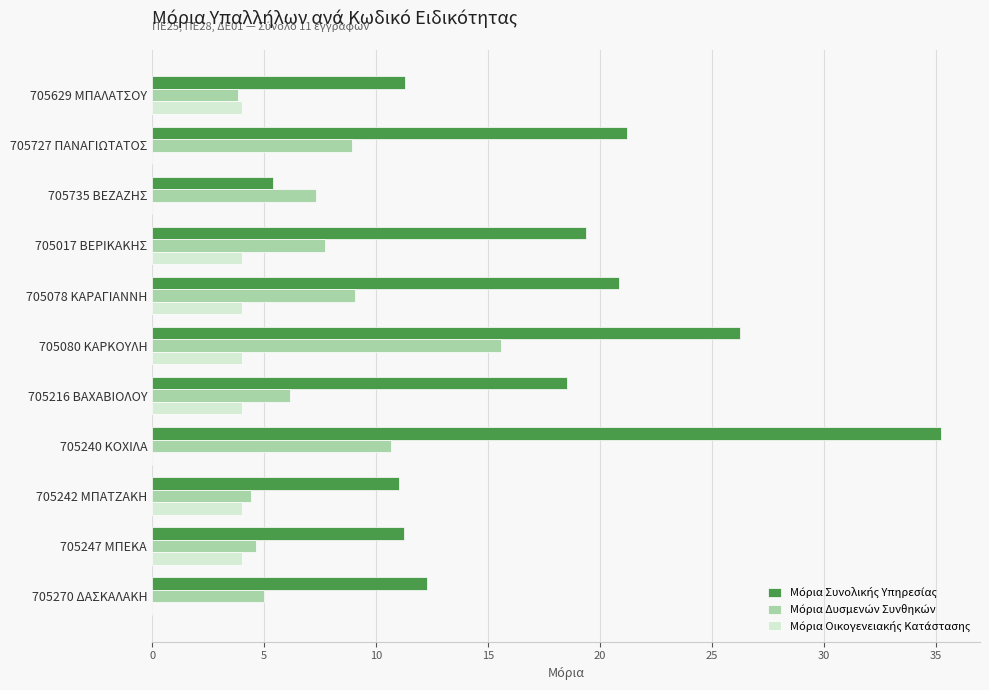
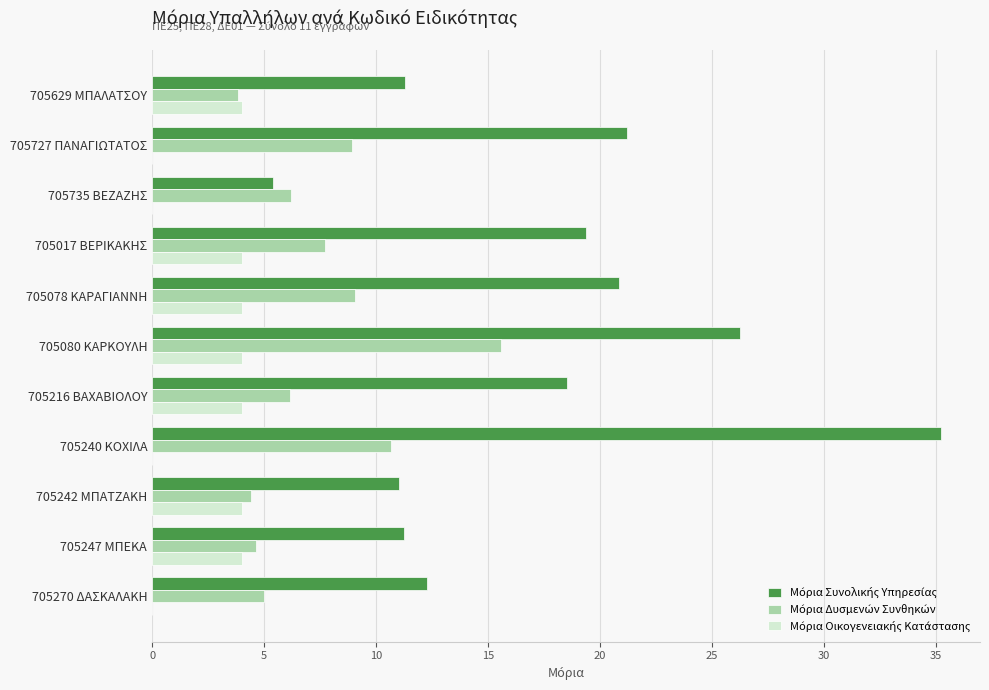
  {
    "Μόρια Συνολικής Υπηρεσίας": {
      "705629 ΜΠΑΛΑΤΣΟΥ": 11.3,
      "705727 ΠΑΝΑΓΙΩΤΑΤΟΣ": 21.2,
      "705735 ΒΕΖΑΖΗΣ": 5.4,
      "705017 ΒΕΡΙΚΑΚΗΣ": 19.4,
      "705078 ΚΑΡΑΓΙΑΝΝΗ": 20.8,
      "705080 ΚΑΡΚΟΥΛΗ": 26.3,
      "705216 ΒΑΧΑΒΙΟΛΟΥ": 18.5,
      "705240 ΚΟΧΙΛΑ": 35.2,
      "705242 ΜΠΑΤΖΑΚΗ": 11.0,
      "705247 ΜΠΕΚΑ": 11.3,
      "705270 ΔΑΣΚΑΛΑΚΗ": 12.3
    },
    "Μόρια Δυσμενών Συνθηκών": {
      "705629 ΜΠΑΛΑΤΣΟΥ": 3.8,
      "705727 ΠΑΝΑΓΙΩΤΑΤΟΣ": 8.9,
-     "705735 ΒΕΖΑΖΗΣ": 7.3,
+     "705735 ΒΕΖΑΖΗΣ": 6.2,
      "705017 ΒΕΡΙΚΑΚΗΣ": 7.7,
      "705078 ΚΑΡΑΓΙΑΝΝΗ": 9.1,
      "705080 ΚΑΡΚΟΥΛΗ": 15.6,
      "705216 ΒΑΧΑΒΙΟΛΟΥ": 6.2,
      "705240 ΚΟΧΙΛΑ": 10.7,
      "705242 ΜΠΑΤΖΑΚΗ": 4.4,
      "705247 ΜΠΕΚΑ": 4.7,
      "705270 ΔΑΣΚΑΛΑΚΗ": 5.0
    },
    "Μόρια Οικογενειακής Κατάστασης": {
      "705629 ΜΠΑΛΑΤΣΟΥ": 4.0,
      "705727 ΠΑΝΑΓΙΩΤΑΤΟΣ": 0.0,
      "705735 ΒΕΖΑΖΗΣ": 0.0,
      "705017 ΒΕΡΙΚΑΚΗΣ": 4.0,
      "705078 ΚΑΡΑΓΙΑΝΝΗ": 4.0,
      "705080 ΚΑΡΚΟΥΛΗ": 4.0,
      "705216 ΒΑΧΑΒΙΟΛΟΥ": 4.0,
      "705240 ΚΟΧΙΛΑ": 0.0,
      "705242 ΜΠΑΤΖΑΚΗ": 4.0,
      "705247 ΜΠΕΚΑ": 4.0,
      "705270 ΔΑΣΚΑΛΑΚΗ": 0.0
    }
  }
